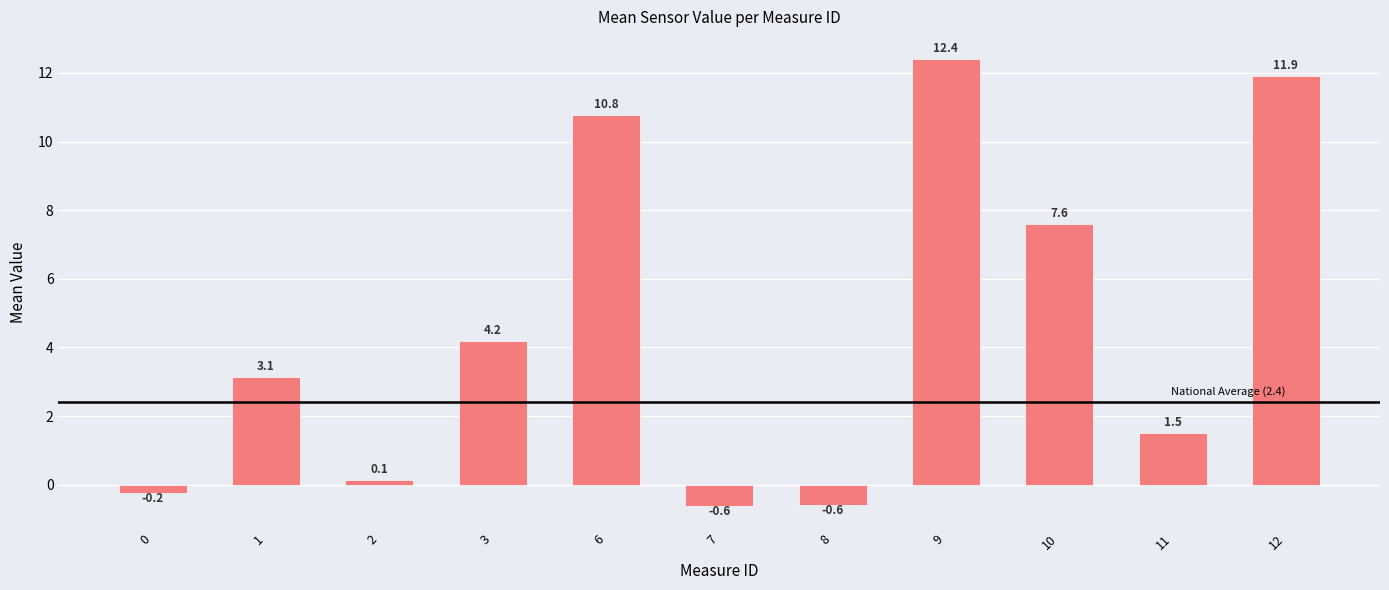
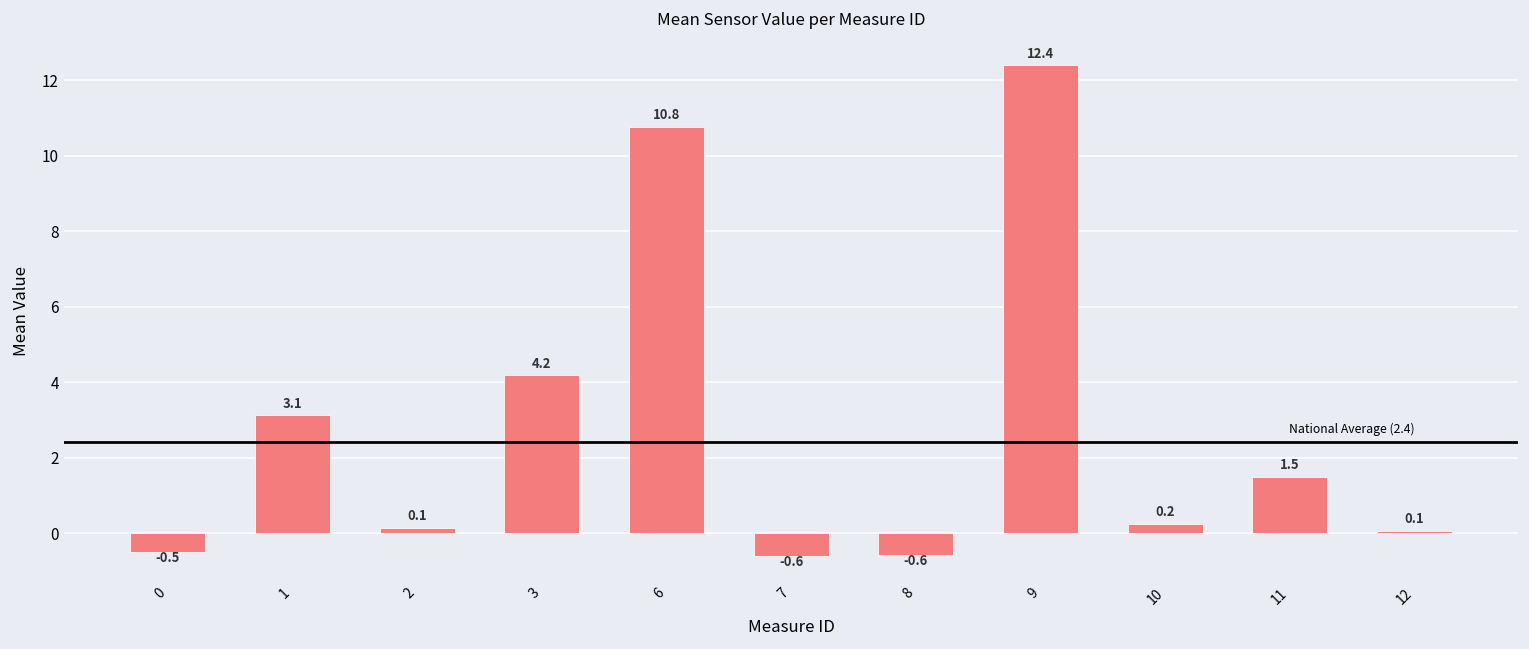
  {
-   "0": -0.2,
+   "0": -0.5,
    "1": 3.1,
    "2": 0.1,
    "3": 4.2,
    "6": 10.8,
    "7": -0.6,
    "8": -0.6,
    "9": 12.4,
-   "10": 7.6,
+   "10": 0.2,
    "11": 1.5,
-   "12": 11.9
+   "12": 0.1
  }
